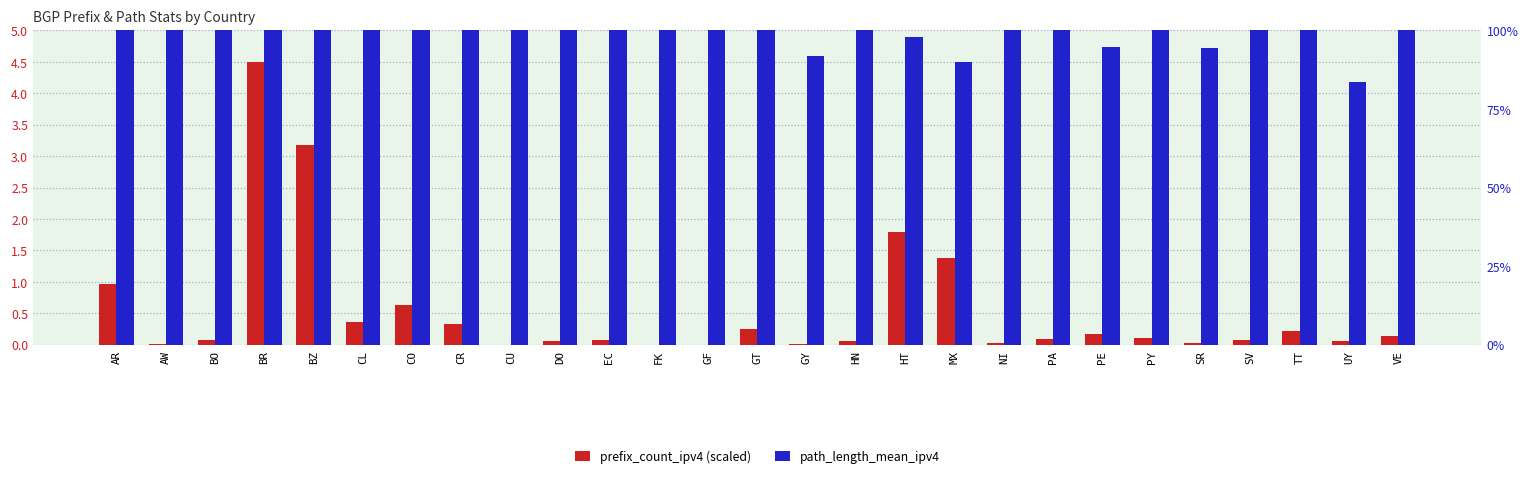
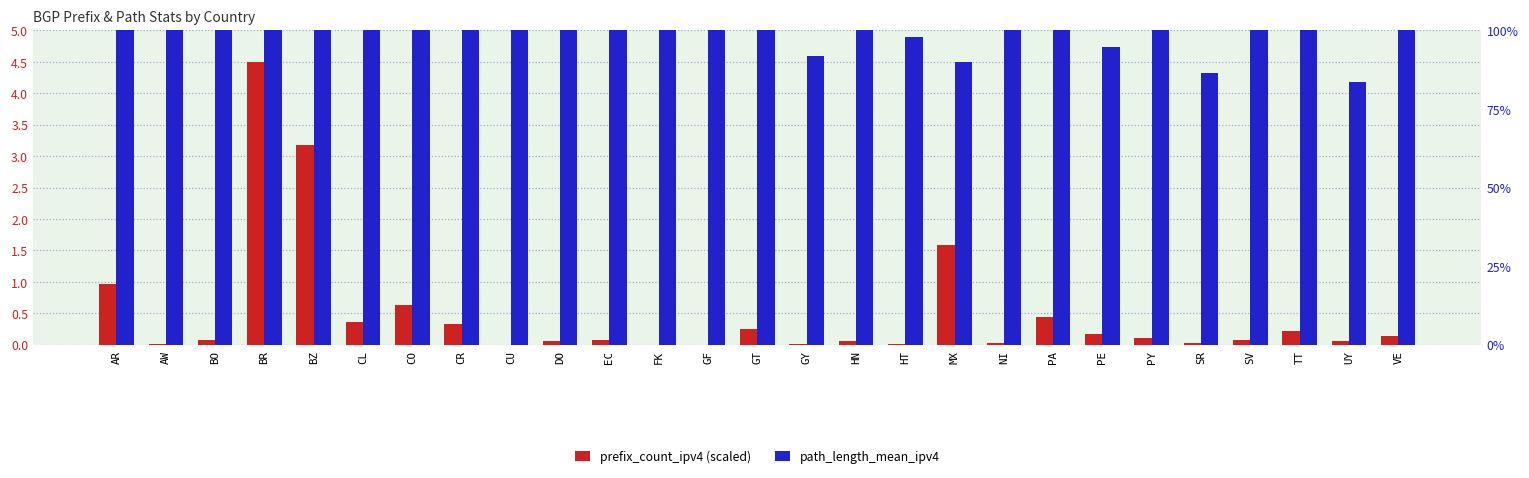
  {
    "prefix_count_ipv4 (scaled)": {
      "AR": 1.0,
      "BO": 0.1,
      "BR": 4.5,
      "BZ": 3.2,
      "CL": 0.4,
      "CO": 0.6,
      "CR": 0.3,
      "DO": 0.1,
      "EC": 0.1,
      "GT": 0.3,
      "HN": 0.1,
-     "HT": 1.8,
-     "MX": 1.4,
-     "PA": 0.1,
+     "HT": 0.0,
+     "MX": 1.6,
+     "PA": 0.4,
      "PE": 0.2,
      "PY": 0.1,
      "SV": 0.1,
      "TT": 0.2,
      "UY": 0.1,
      "VE": 0.1
    },
    "path_length_mean_ipv4": {
      "GY": 4.6,
      "HT": 4.9,
      "MX": 4.5,
      "PE": 4.7,
-     "SR": 4.7,
+     "SR": 4.3,
      "UY": 4.2
    }
  }
